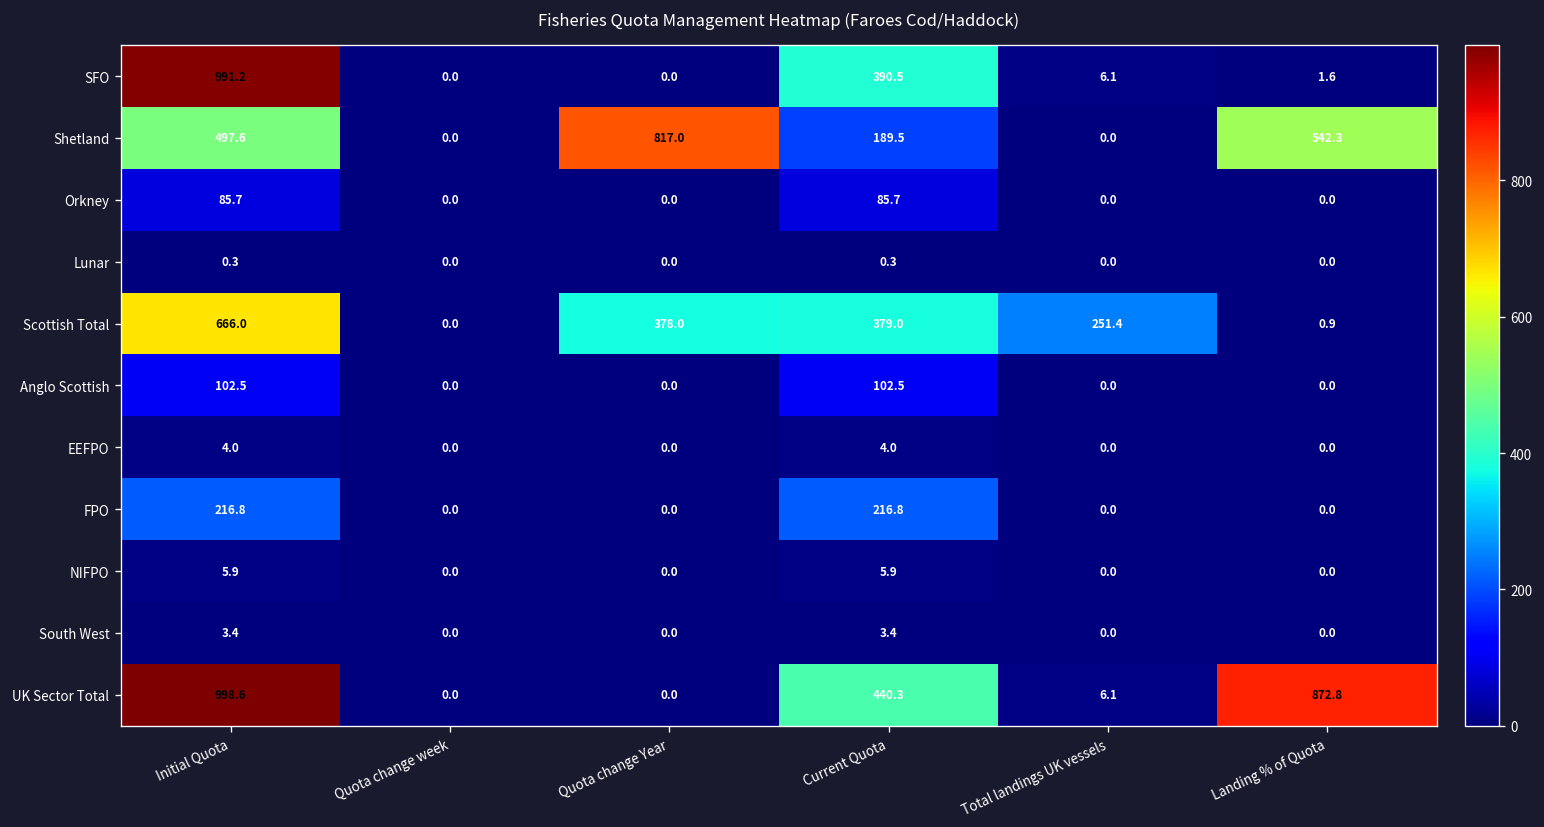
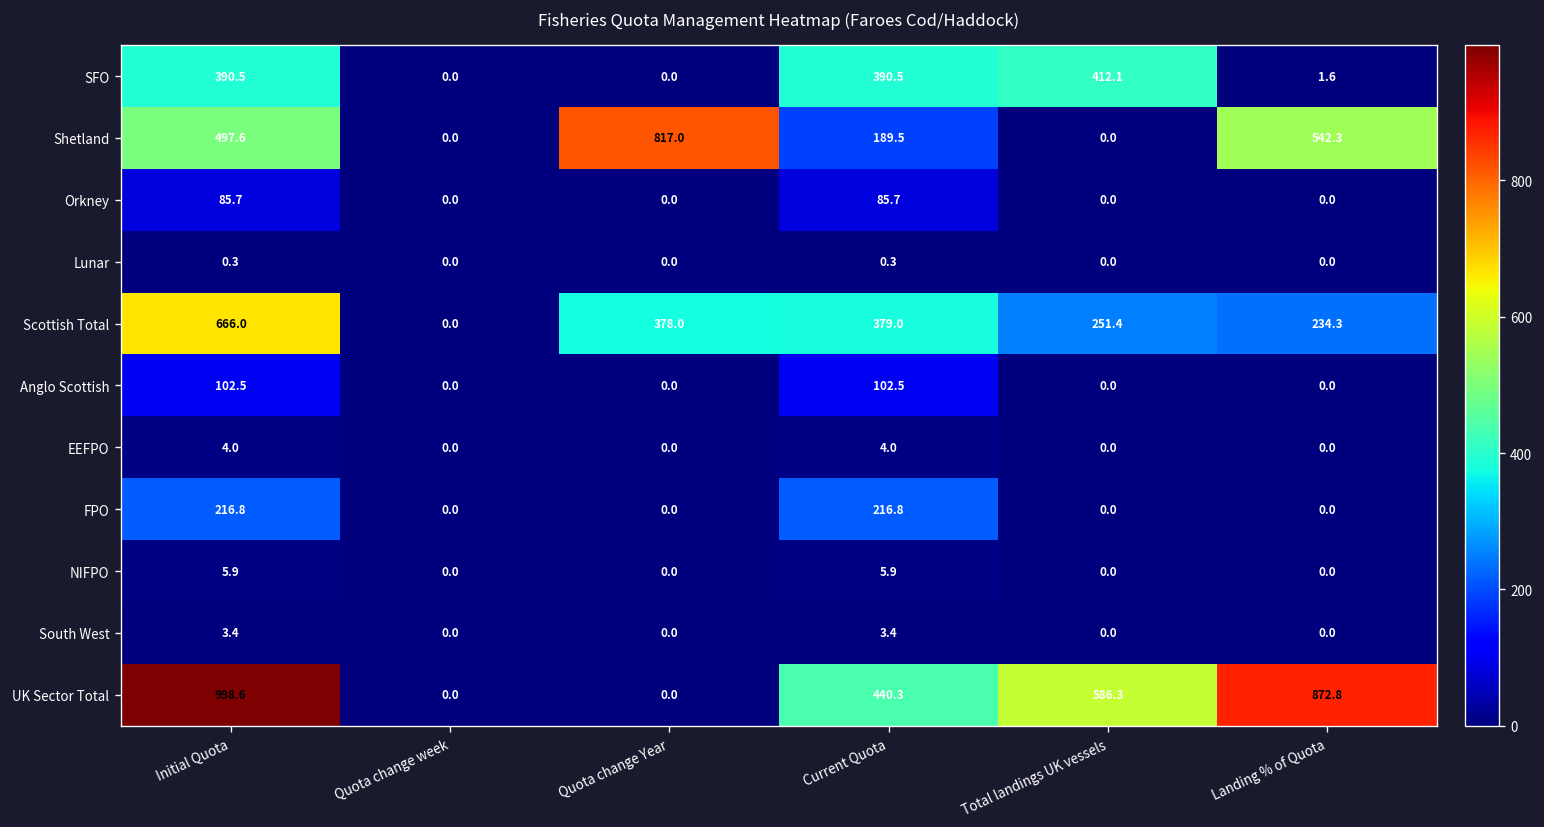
  {
    "SFO": {
-     "Initial Quota": 991.2,
+     "Initial Quota": 390.5,
      "Quota change week": 0.0,
      "Quota change Year": 0.0,
      "Current Quota": 390.5,
-     "Total landings UK vessels": 6.1,
+     "Total landings UK vessels": 412.1,
      "Landing % of Quota": 1.6
    },
    "Shetland": {
      "Initial Quota": 497.6,
      "Quota change week": 0.0,
      "Quota change Year": 817.0,
      "Current Quota": 189.5,
      "Total landings UK vessels": 0.0,
      "Landing % of Quota": 542.3
    },
    "Orkney": {
      "Initial Quota": 85.7,
      "Quota change week": 0.0,
      "Quota change Year": 0.0,
      "Current Quota": 85.7,
      "Total landings UK vessels": 0.0,
      "Landing % of Quota": 0.0
    },
    "Lunar": {
      "Initial Quota": 0.3,
      "Quota change week": 0.0,
      "Quota change Year": 0.0,
      "Current Quota": 0.3,
      "Total landings UK vessels": 0.0,
      "Landing % of Quota": 0.0
    },
    "Scottish Total": {
      "Initial Quota": 666.0,
      "Quota change week": 0.0,
      "Quota change Year": 378.0,
      "Current Quota": 379.0,
      "Total landings UK vessels": 251.4,
-     "Landing % of Quota": 0.9
+     "Landing % of Quota": 234.3
    },
    "Anglo Scottish": {
      "Initial Quota": 102.5,
      "Quota change week": 0.0,
      "Quota change Year": 0.0,
      "Current Quota": 102.5,
      "Total landings UK vessels": 0.0,
      "Landing % of Quota": 0.0
    },
    "EEFPO": {
      "Initial Quota": 4.0,
      "Quota change week": 0.0,
      "Quota change Year": 0.0,
      "Current Quota": 4.0,
      "Total landings UK vessels": 0.0,
      "Landing % of Quota": 0.0
    },
    "FPO": {
      "Initial Quota": 216.8,
      "Quota change week": 0.0,
      "Quota change Year": 0.0,
      "Current Quota": 216.8,
      "Total landings UK vessels": 0.0,
      "Landing % of Quota": 0.0
    },
    "NIFPO": {
      "Initial Quota": 5.9,
      "Quota change week": 0.0,
      "Quota change Year": 0.0,
      "Current Quota": 5.9,
      "Total landings UK vessels": 0.0,
      "Landing % of Quota": 0.0
    },
    "South West": {
      "Initial Quota": 3.4,
      "Quota change week": 0.0,
      "Quota change Year": 0.0,
      "Current Quota": 3.4,
      "Total landings UK vessels": 0.0,
      "Landing % of Quota": 0.0
    },
    "UK Sector Total": {
      "Initial Quota": 998.6,
      "Quota change week": 0.0,
      "Quota change Year": 0.0,
      "Current Quota": 440.3,
-     "Total landings UK vessels": 6.1,
+     "Total landings UK vessels": 586.3,
      "Landing % of Quota": 872.8
    }
  }
